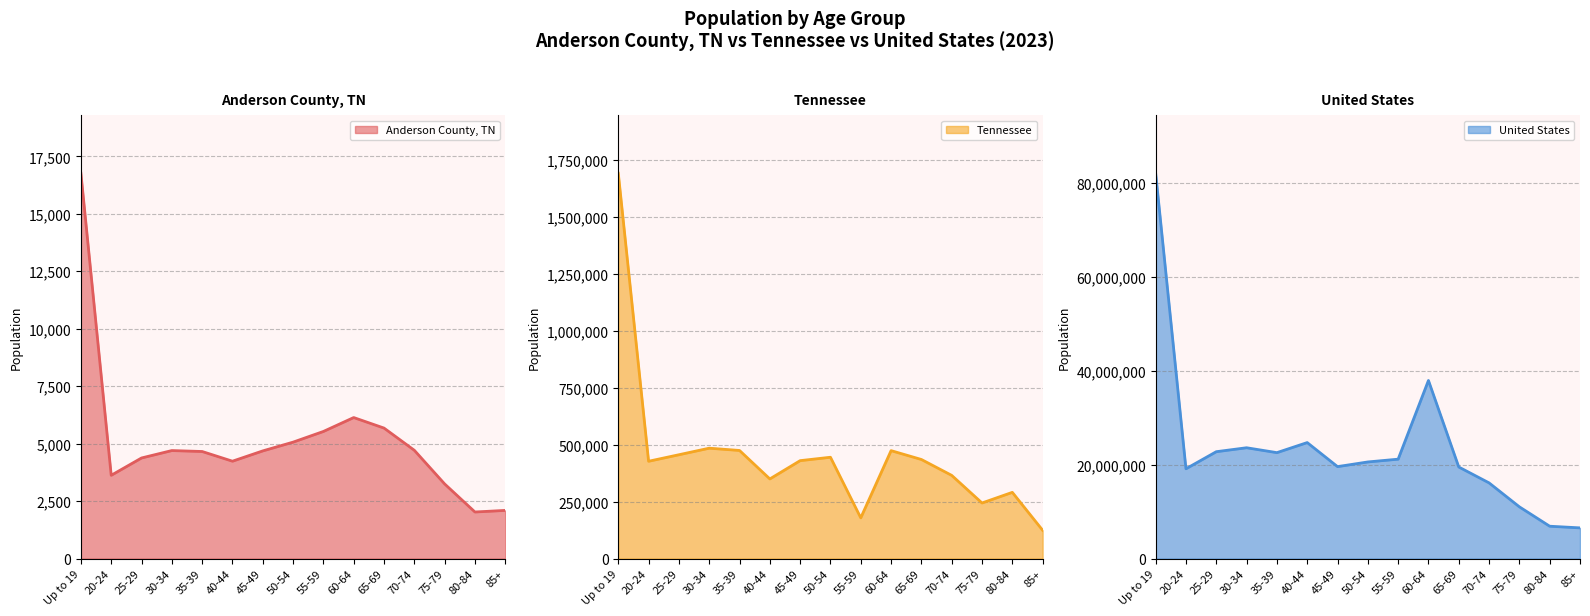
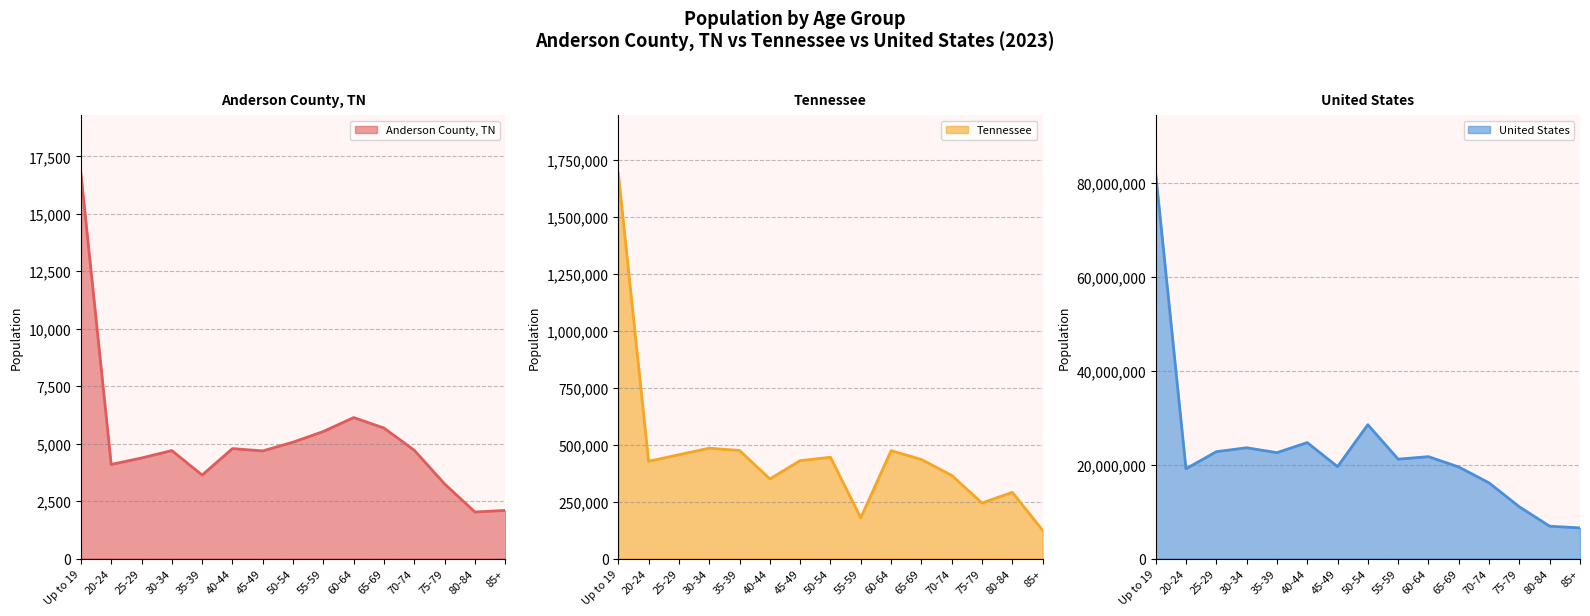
  {
    "Anderson County, TN": {
      "Up to 19": "16,800",
-     "20-24": "3,600",
+     "20-24": "4,100",
      "25-29": "4,400",
      "30-34": "4,700",
-     "35-39": "4,700",
-     "40-44": "4,200",
+     "35-39": "3,600",
+     "40-44": "4,800",
      "45-49": "4,700",
      "50-54": "5,100",
      "55-59": "5,500",
      "60-64": "6,100",
      "65-69": "5,700",
      "70-74": "4,700",
      "75-79": "3,200",
      "80-84": "2,000",
      "85+": "2,100"
    },
    "Tennessee": {
      "Up to 19": "1,690,000",
      "20-24": "430,000",
      "25-29": "460,000",
      "30-34": "480,000",
      "35-39": "470,000",
      "40-44": "350,000",
      "45-49": "430,000",
      "50-54": "440,000",
      "55-59": "180,000",
      "60-64": "470,000",
      "65-69": "430,000",
      "70-74": "370,000",
      "75-79": "240,000",
      "80-84": "290,000",
      "85+": "120,000"
    },
    "United States": {
      "Up to 19": "82,000,000",
      "20-24": "19,000,000",
      "25-29": "23,000,000",
      "30-34": "24,000,000",
      "35-39": "23,000,000",
      "40-44": "25,000,000",
      "45-49": "20,000,000",
-     "50-54": "21,000,000",
+     "50-54": "29,000,000",
      "55-59": "21,000,000",
-     "60-64": "38,000,000",
+     "60-64": "22,000,000",
      "65-69": "20,000,000",
      "70-74": "16,000,000",
      "75-79": "11,000,000",
      "80-84": "7,000,000",
      "85+": "7,000,000"
    }
  }
